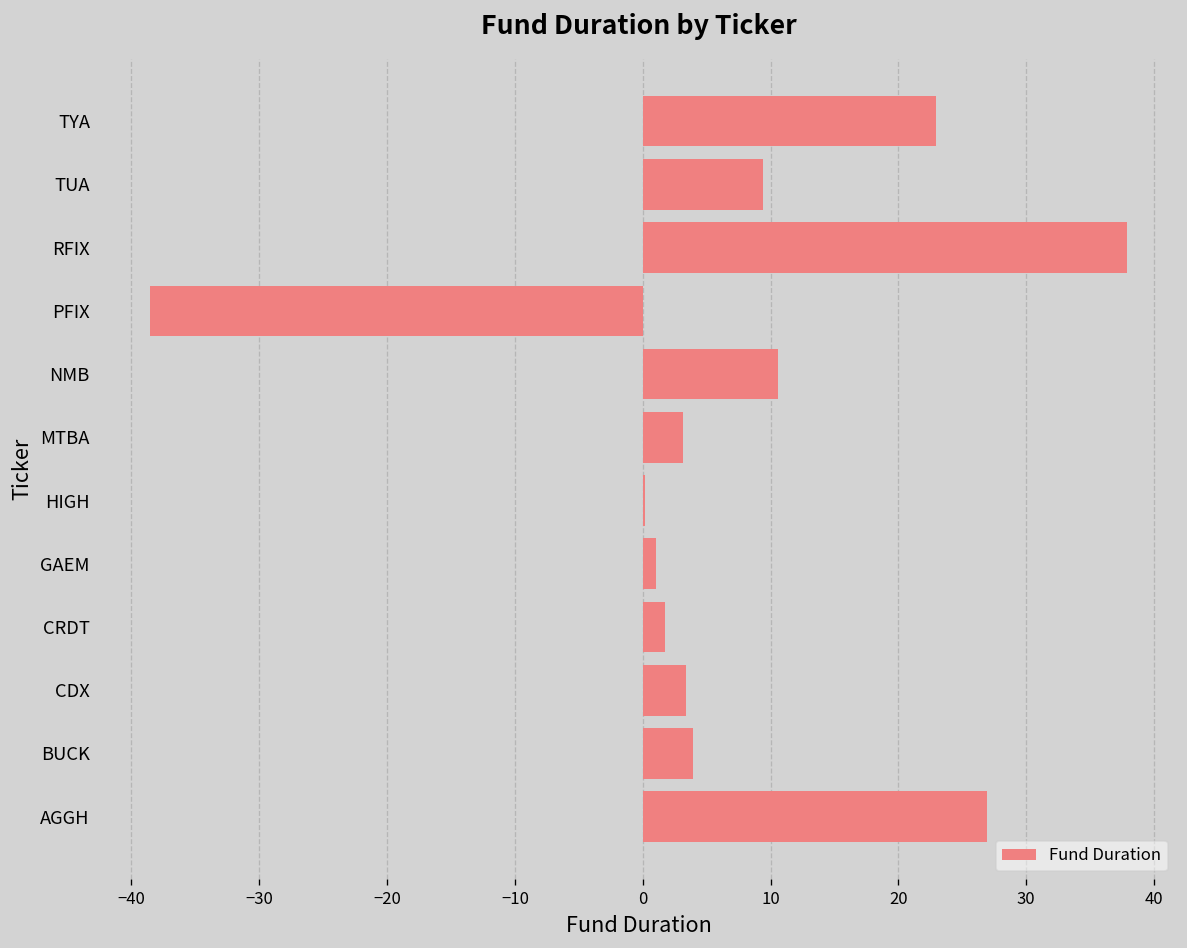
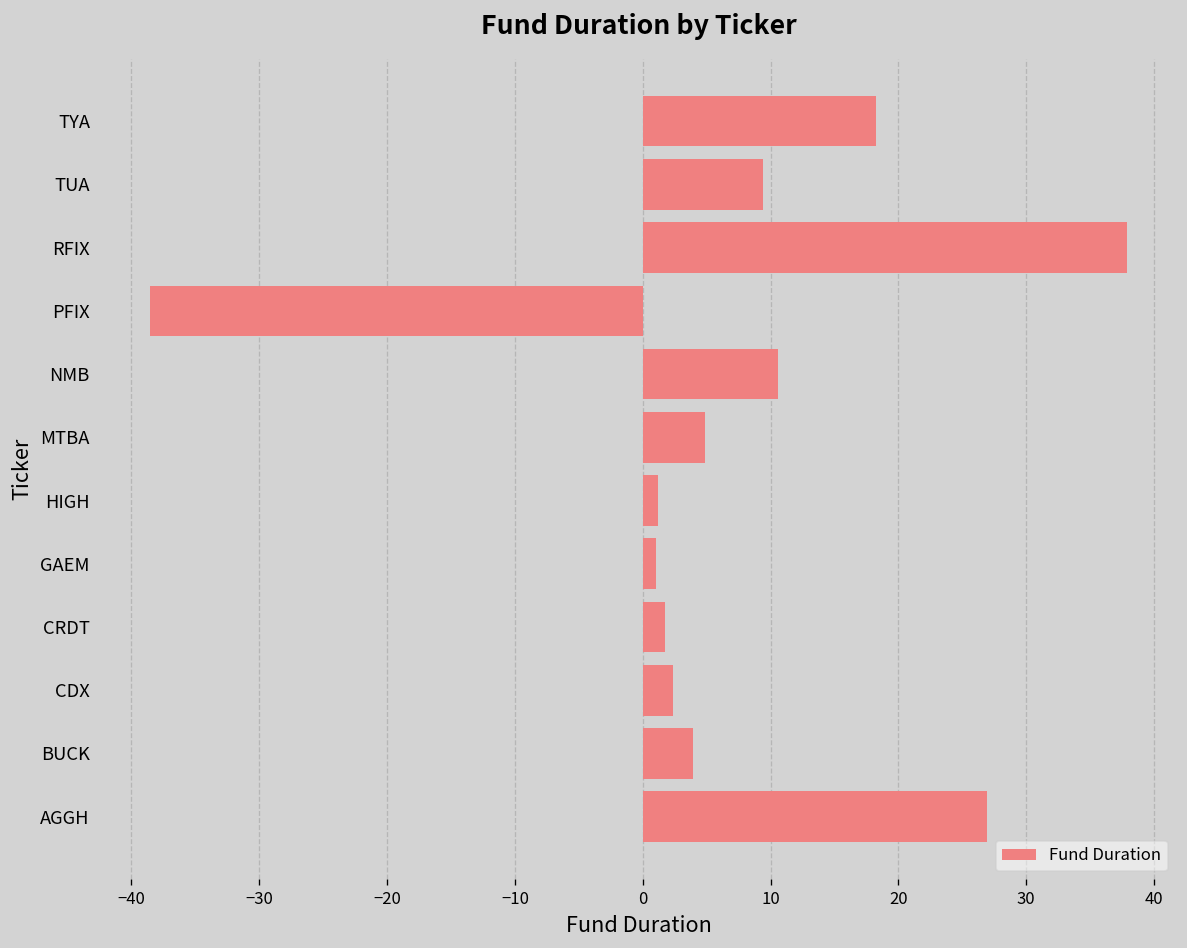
  {
-   "TYA": 22.9,
+   "TYA": 18.2,
    "TUA": 9.4,
    "RFIX": 37.9,
    "PFIX": -38.5,
    "NMB": 10.6,
-   "MTBA": 3.1,
-   "HIGH": 0.2,
+   "MTBA": 4.9,
+   "HIGH": 1.2,
    "GAEM": 1.0,
    "CRDT": 1.8,
-   "CDX": 3.4,
+   "CDX": 2.4,
    "BUCK": 4.0,
    "AGGH": 27.0
  }
